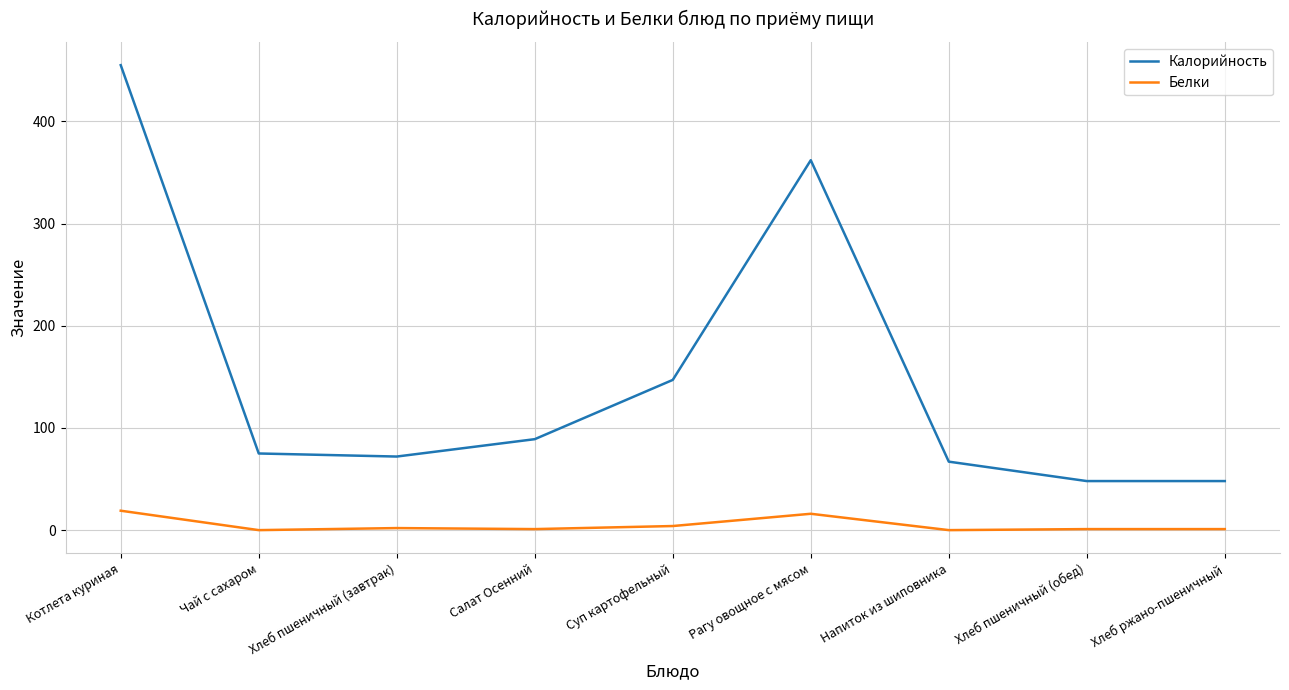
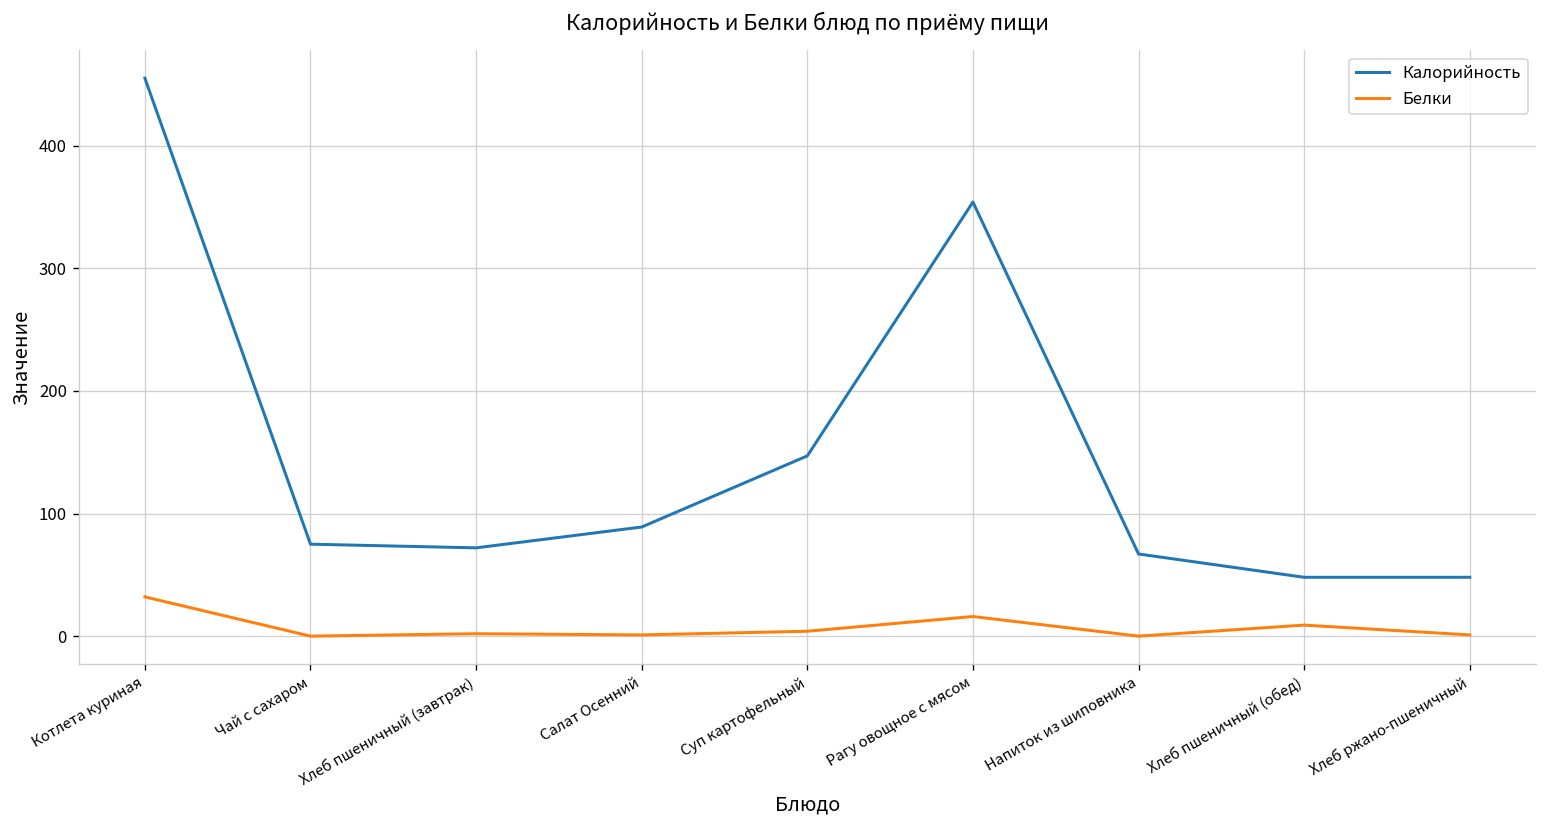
  {
    "Калорийность": {
      "Котлета куриная": 455,
      "Чай с сахаром": 75,
      "Хлеб пшеничный (завтрак)": 72,
      "Салат Осенний": 89,
      "Суп картофельный": 147,
-     "Рагу овощное с мясом": 362,
+     "Рагу овощное с мясом": 354,
      "Напиток из шиповника": 67,
      "Хлеб пшеничный (обед)": 48,
      "Хлеб ржано-пшеничный": 48
    },
    "Белки": {
-     "Котлета куриная": 19,
+     "Котлета куриная": 32,
      "Чай с сахаром": 0,
      "Хлеб пшеничный (завтрак)": 2,
      "Салат Осенний": 1,
      "Суп картофельный": 4,
      "Рагу овощное с мясом": 16,
      "Напиток из шиповника": 0,
-     "Хлеб пшеничный (обед)": 1,
+     "Хлеб пшеничный (обед)": 9,
      "Хлеб ржано-пшеничный": 1
    }
  }
